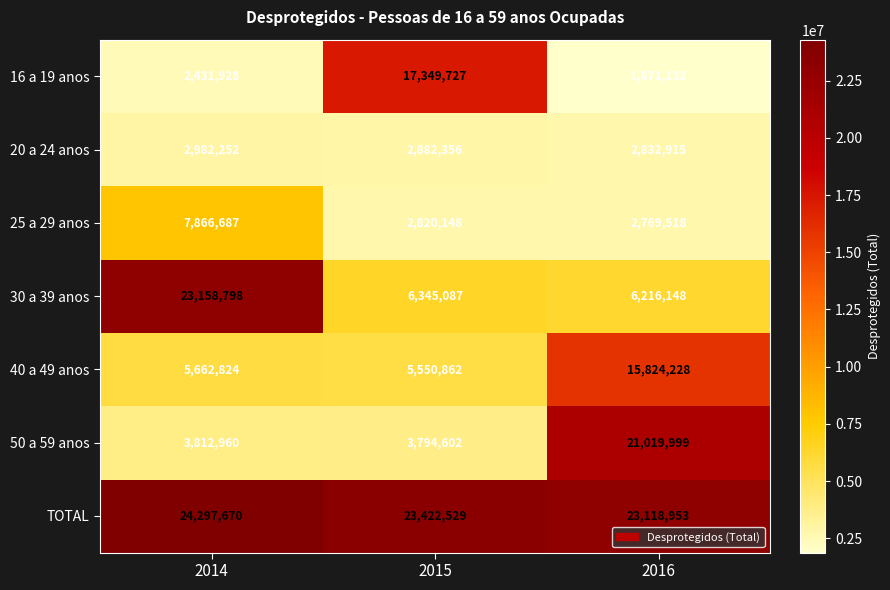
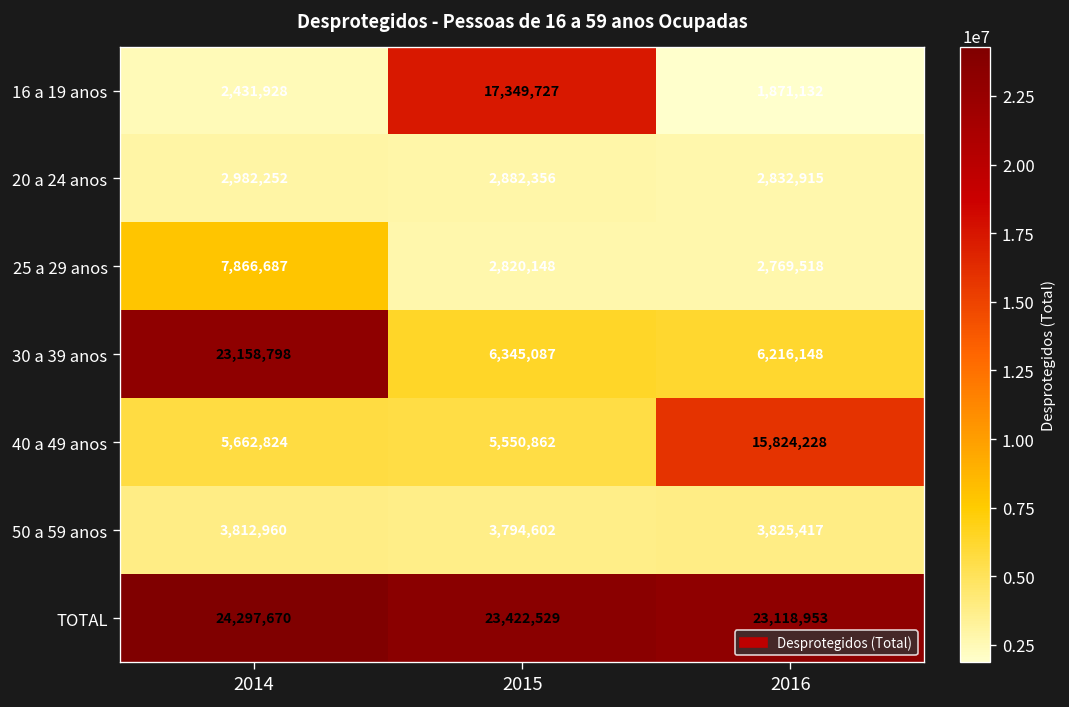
  {
    "16 a 19 anos": {
      "2014": "2,431,928",
      "2015": "17,349,727",
      "2016": "1,871,132"
    },
    "20 a 24 anos": {
      "2014": "2,982,252",
      "2015": "2,882,356",
      "2016": "2,832,915"
    },
    "25 a 29 anos": {
      "2014": "7,866,687",
      "2015": "2,820,148",
      "2016": "2,769,518"
    },
    "30 a 39 anos": {
      "2014": "23,158,798",
      "2015": "6,345,087",
      "2016": "6,216,148"
    },
    "40 a 49 anos": {
      "2014": "5,662,824",
      "2015": "5,550,862",
      "2016": "15,824,228"
    },
    "50 a 59 anos": {
      "2014": "3,812,960",
      "2015": "3,794,602",
-     "2016": "21,019,999"
+     "2016": "3,825,417"
    },
    "TOTAL": {
      "2014": "24,297,670",
      "2015": "23,422,529",
      "2016": "23,118,953"
    }
  }
